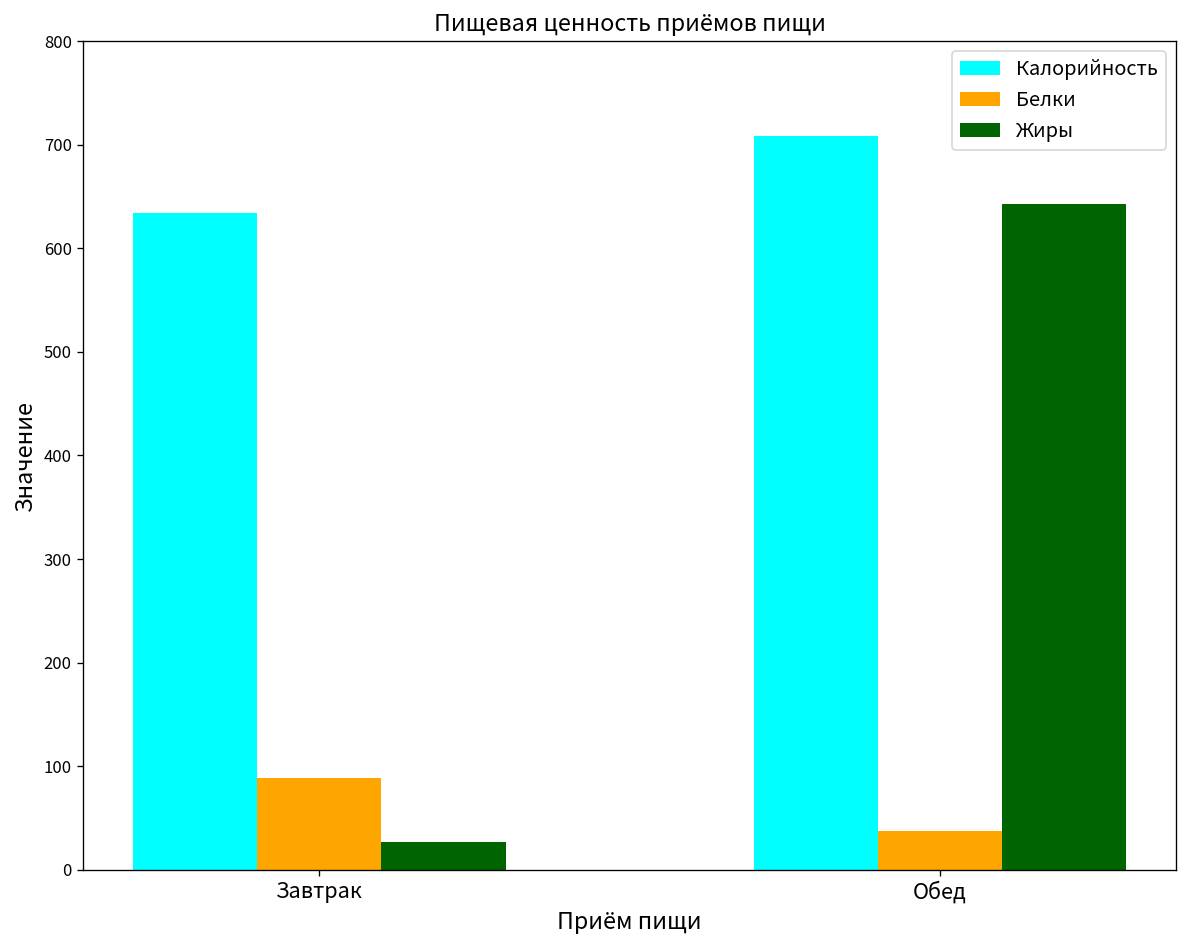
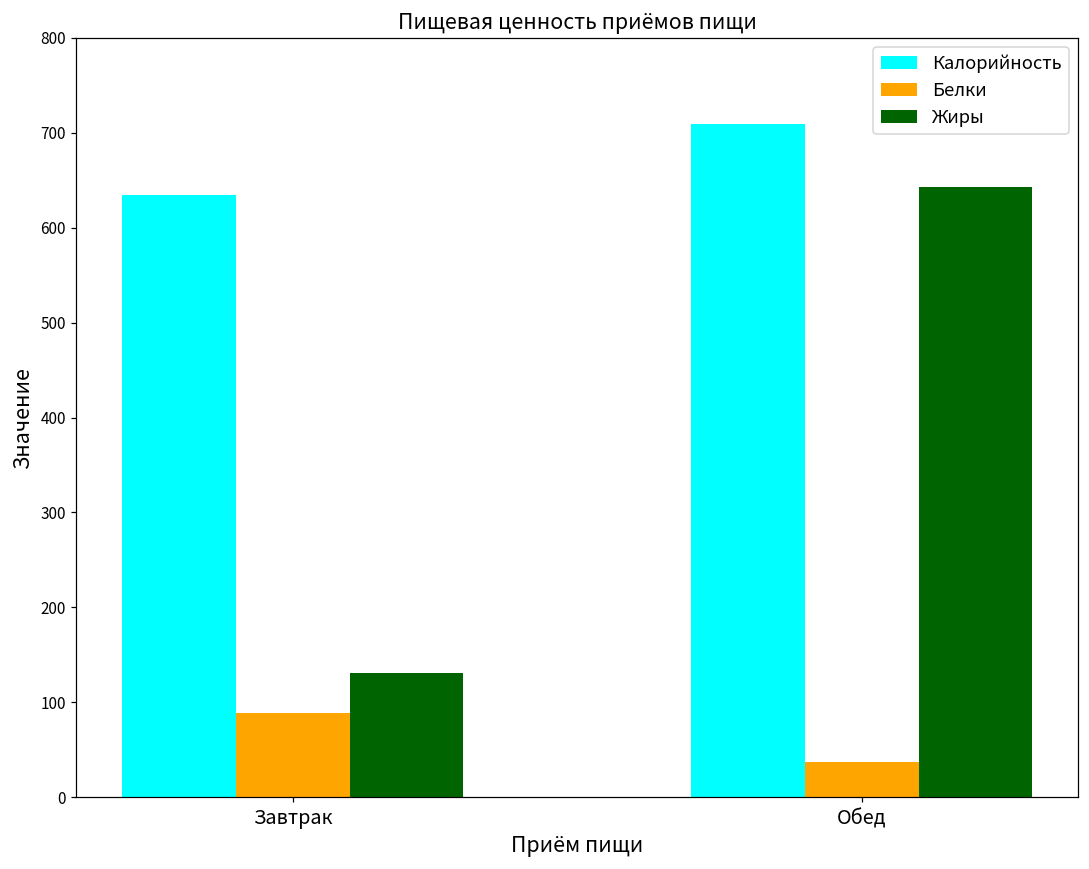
  {
    "Калорийность": {
      "Завтрак": 630,
      "Обед": 710
    },
    "Белки": {
      "Завтрак": 90,
      "Обед": 40
    },
    "Жиры": {
-     "Завтрак": 30,
+     "Завтрак": 130,
      "Обед": 640
    }
  }
